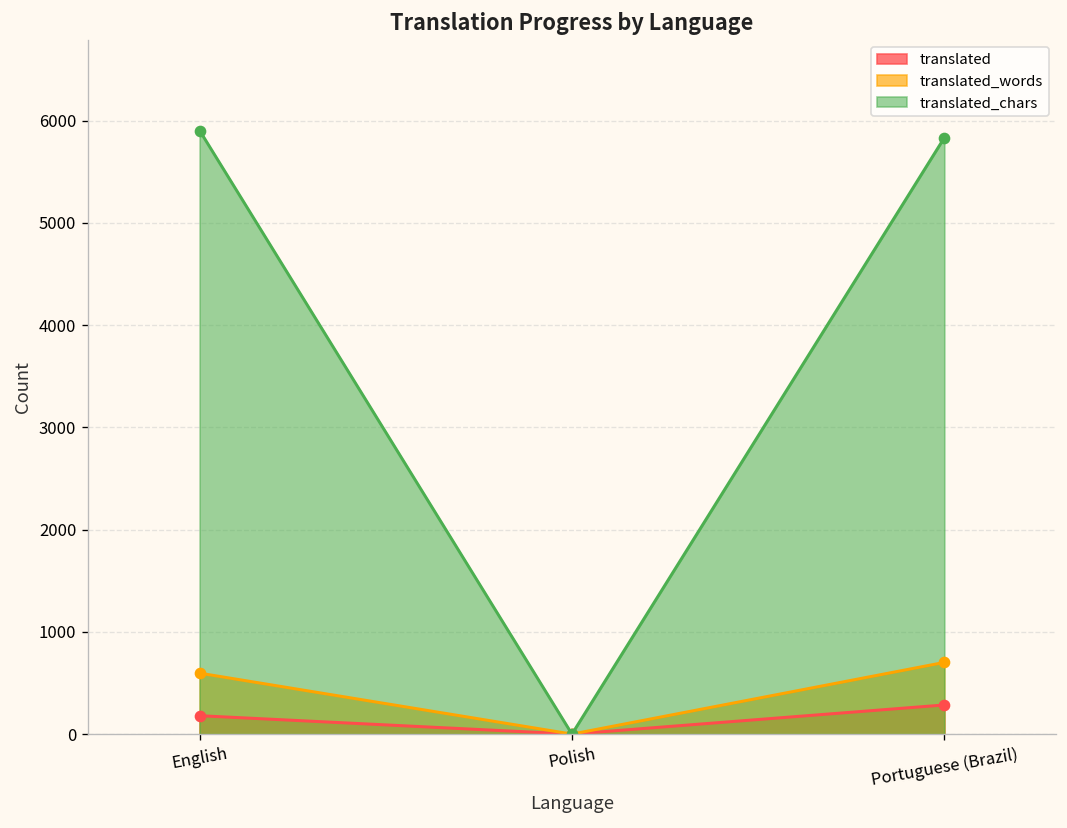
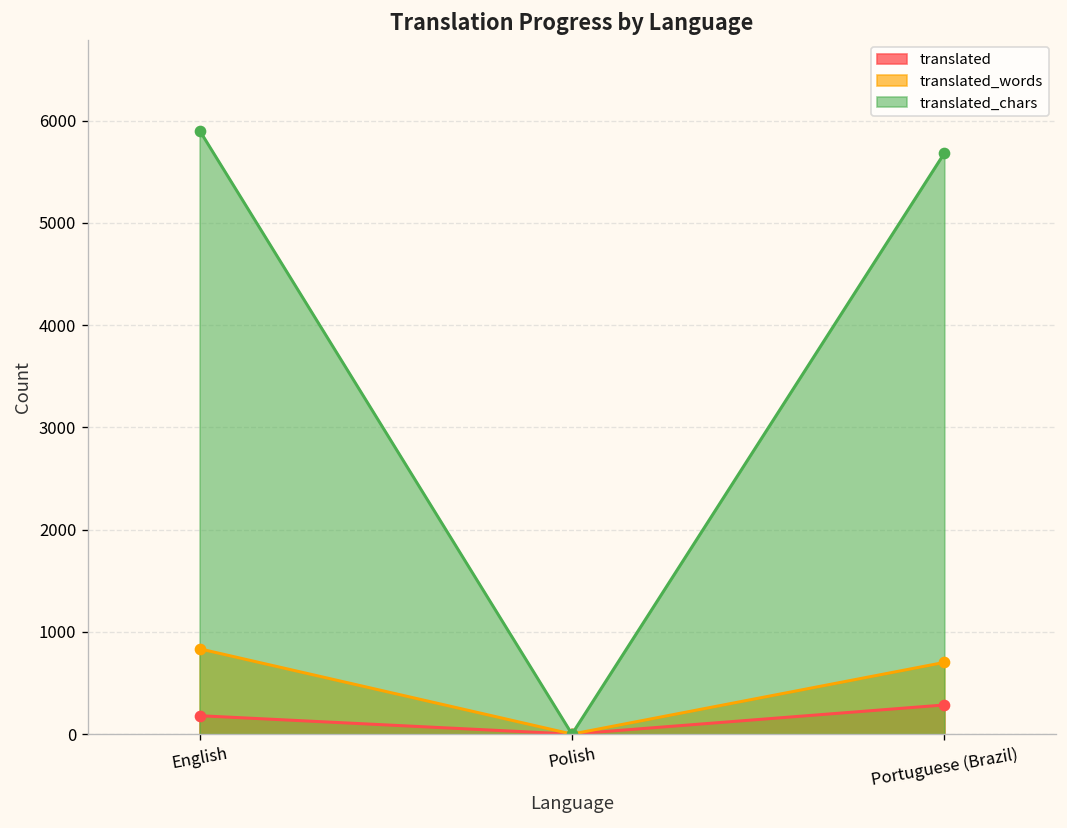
  {
    "translated": {
      "English": 200,
      "Portuguese (Brazil)": 300
    },
    "translated_words": {
-     "English": 600,
+     "English": 800,
      "Portuguese (Brazil)": 700
    },
    "translated_chars": {
      "English": 5900,
-     "Portuguese (Brazil)": 5800
+     "Portuguese (Brazil)": 5700
    }
  }
